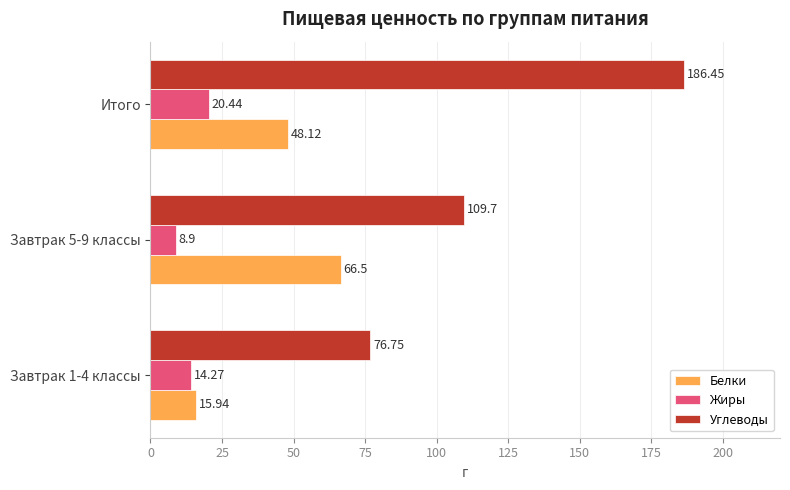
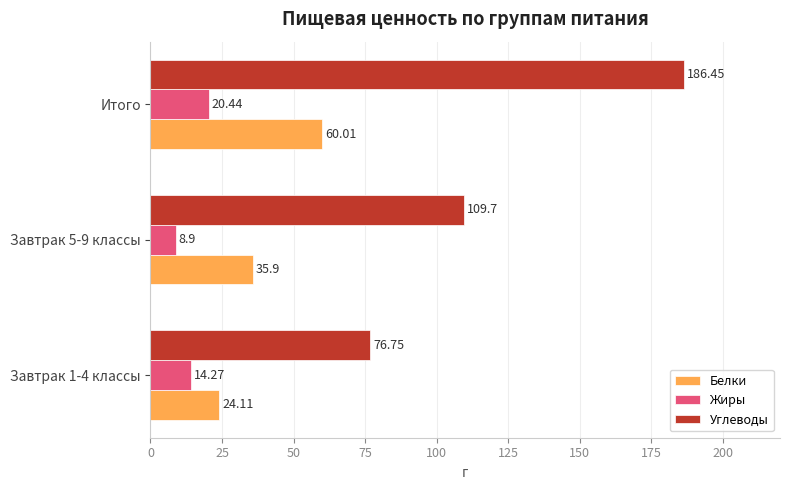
  {
    "Белки": {
-     "Итого": 48.12,
-     "Завтрак 5-9 классы": 66.5,
-     "Завтрак 1-4 классы": 15.94
+     "Итого": 60.01,
+     "Завтрак 5-9 классы": 35.9,
+     "Завтрак 1-4 классы": 24.11
    },
    "Жиры": {
      "Итого": 20.44,
      "Завтрак 5-9 классы": 8.9,
      "Завтрак 1-4 классы": 14.27
    },
    "Углеводы": {
      "Итого": 186.45,
      "Завтрак 5-9 классы": 109.7,
      "Завтрак 1-4 классы": 76.75
    }
  }
